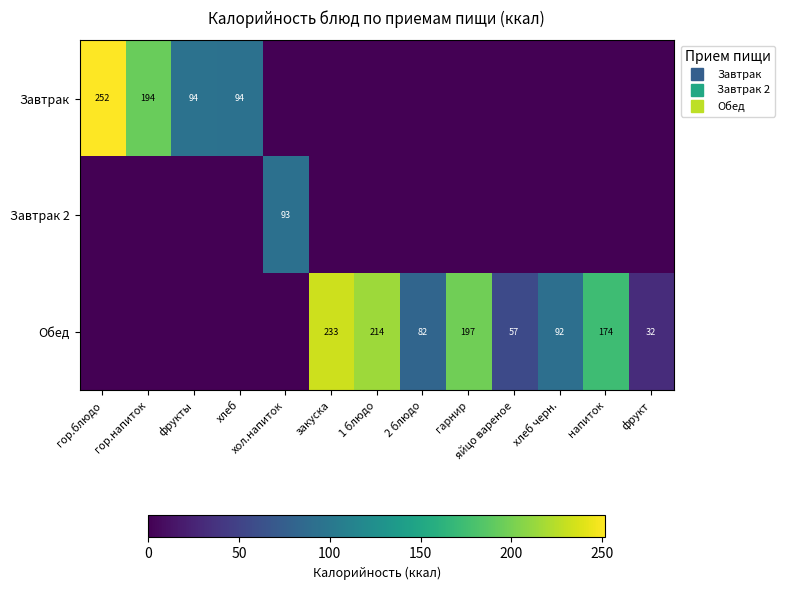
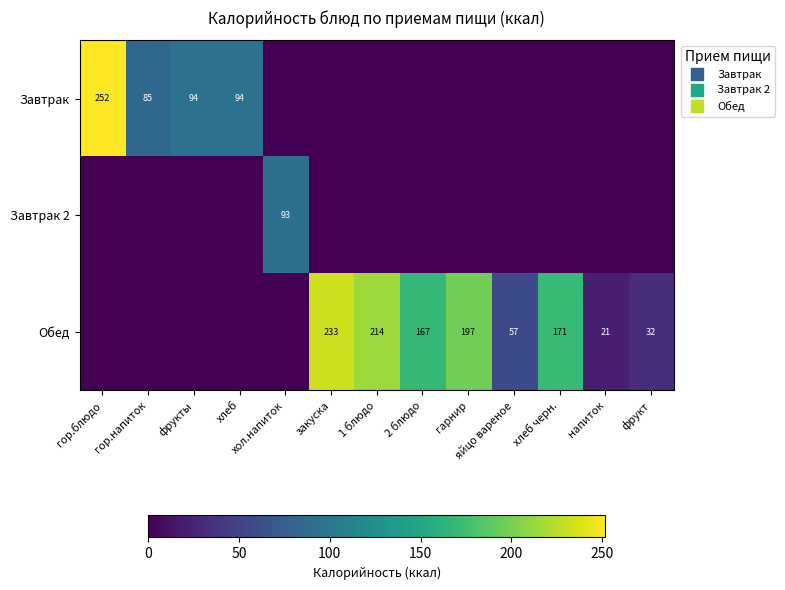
  {
    "Завтрак": {
      "гор.блюдо": 252,
-     "гор.напиток": 194,
+     "гор.напиток": 85,
      "фрукты": 94,
      "хлеб": 94
    },
    "Завтрак 2": {
      "хол.напиток": 93
    },
    "Обед": {
      "закуска": 233,
      "1 блюдо": 214,
-     "2 блюдо": 82,
+     "2 блюдо": 167,
      "гарнир": 197,
      "яйцо вареное": 57,
-     "хлеб черн.": 92,
-     "напиток": 174,
+     "хлеб черн.": 171,
+     "напиток": 21,
      "фрукт": 32
    }
  }
